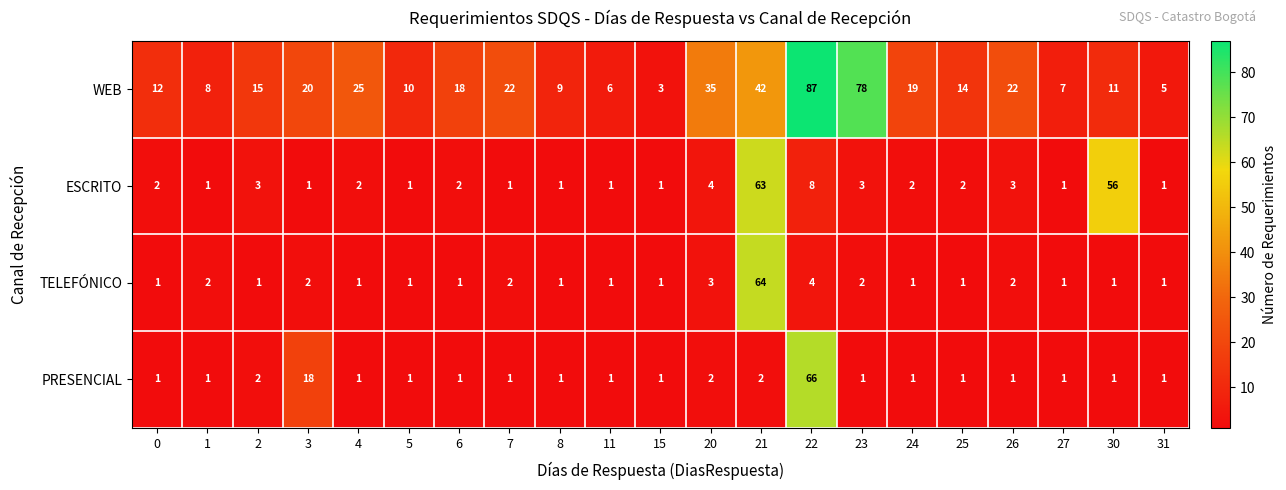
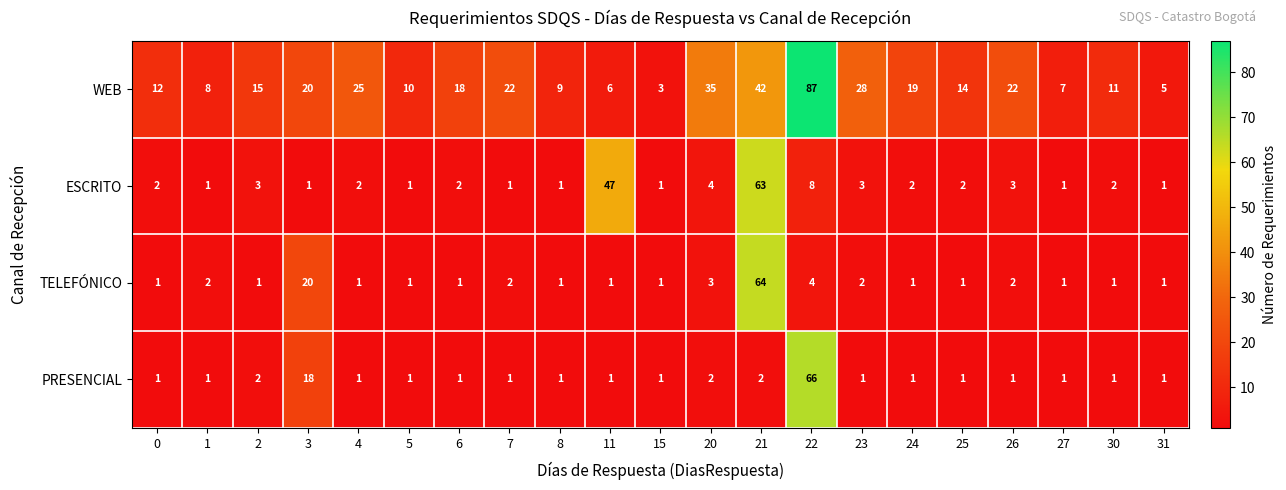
  {
    "WEB": {
      "0": 12,
      "1": 8,
      "2": 15,
      "3": 20,
      "4": 25,
      "5": 10,
      "6": 18,
      "7": 22,
      "8": 9,
      "11": 6,
      "15": 3,
      "20": 35,
      "21": 42,
      "22": 87,
-     "23": 78,
+     "23": 28,
      "24": 19,
      "25": 14,
      "26": 22,
      "27": 7,
      "30": 11,
      "31": 5
    },
    "ESCRITO": {
      "0": 2,
      "1": 1,
      "2": 3,
      "3": 1,
      "4": 2,
      "5": 1,
      "6": 2,
      "7": 1,
      "8": 1,
-     "11": 1,
+     "11": 47,
      "15": 1,
      "20": 4,
      "21": 63,
      "22": 8,
      "23": 3,
      "24": 2,
      "25": 2,
      "26": 3,
      "27": 1,
-     "30": 56,
+     "30": 2,
      "31": 1
    },
    "TELEFÓNICO": {
      "0": 1,
      "1": 2,
      "2": 1,
-     "3": 2,
+     "3": 20,
      "4": 1,
      "5": 1,
      "6": 1,
      "7": 2,
      "8": 1,
      "11": 1,
      "15": 1,
      "20": 3,
      "21": 64,
      "22": 4,
      "23": 2,
      "24": 1,
      "25": 1,
      "26": 2,
      "27": 1,
      "30": 1,
      "31": 1
    },
    "PRESENCIAL": {
      "0": 1,
      "1": 1,
      "2": 2,
      "3": 18,
      "4": 1,
      "5": 1,
      "6": 1,
      "7": 1,
      "8": 1,
      "11": 1,
      "15": 1,
      "20": 2,
      "21": 2,
      "22": 66,
      "23": 1,
      "24": 1,
      "25": 1,
      "26": 1,
      "27": 1,
      "30": 1,
      "31": 1
    }
  }
